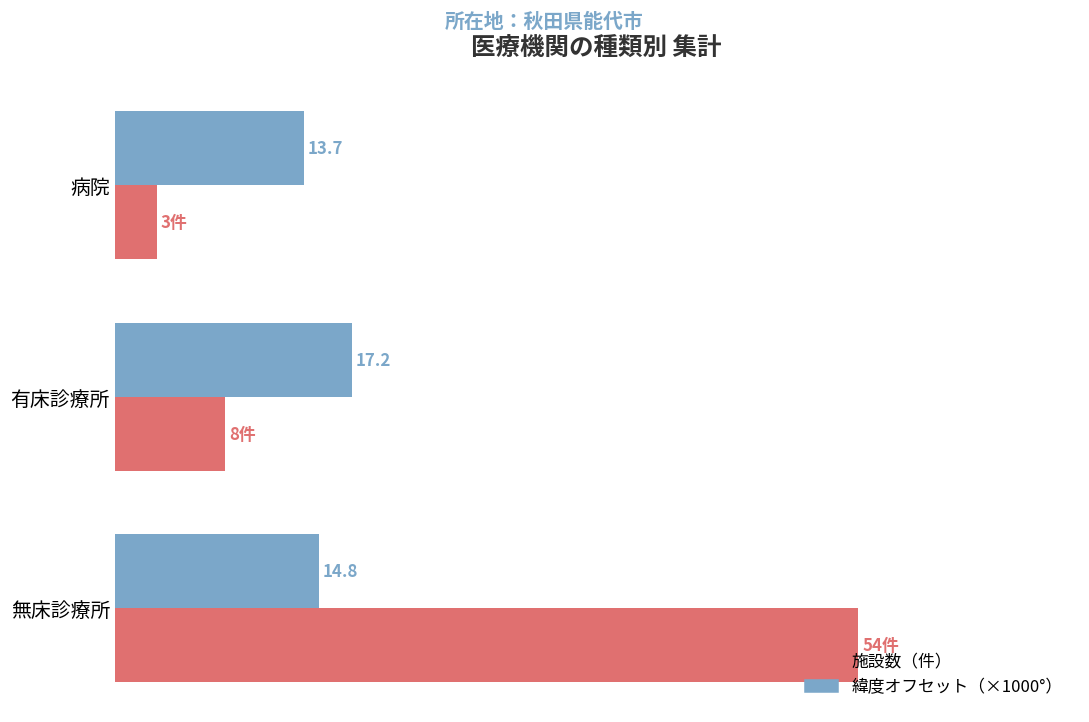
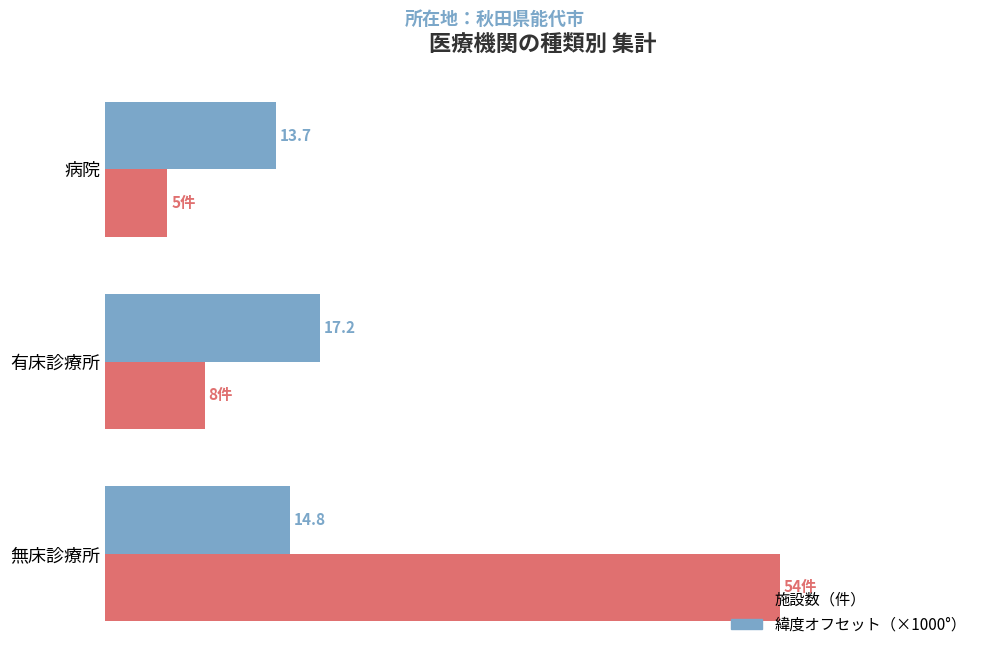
  {
    "施設数（件）": {
-     "病院": "3件",
+     "病院": "5件",
      "有床診療所": "8件",
      "無床診療所": "54件"
    },
    "緯度オフセット（×1000°）": {
      "病院": "13.7",
      "有床診療所": "17.2",
      "無床診療所": "14.8"
    }
  }
